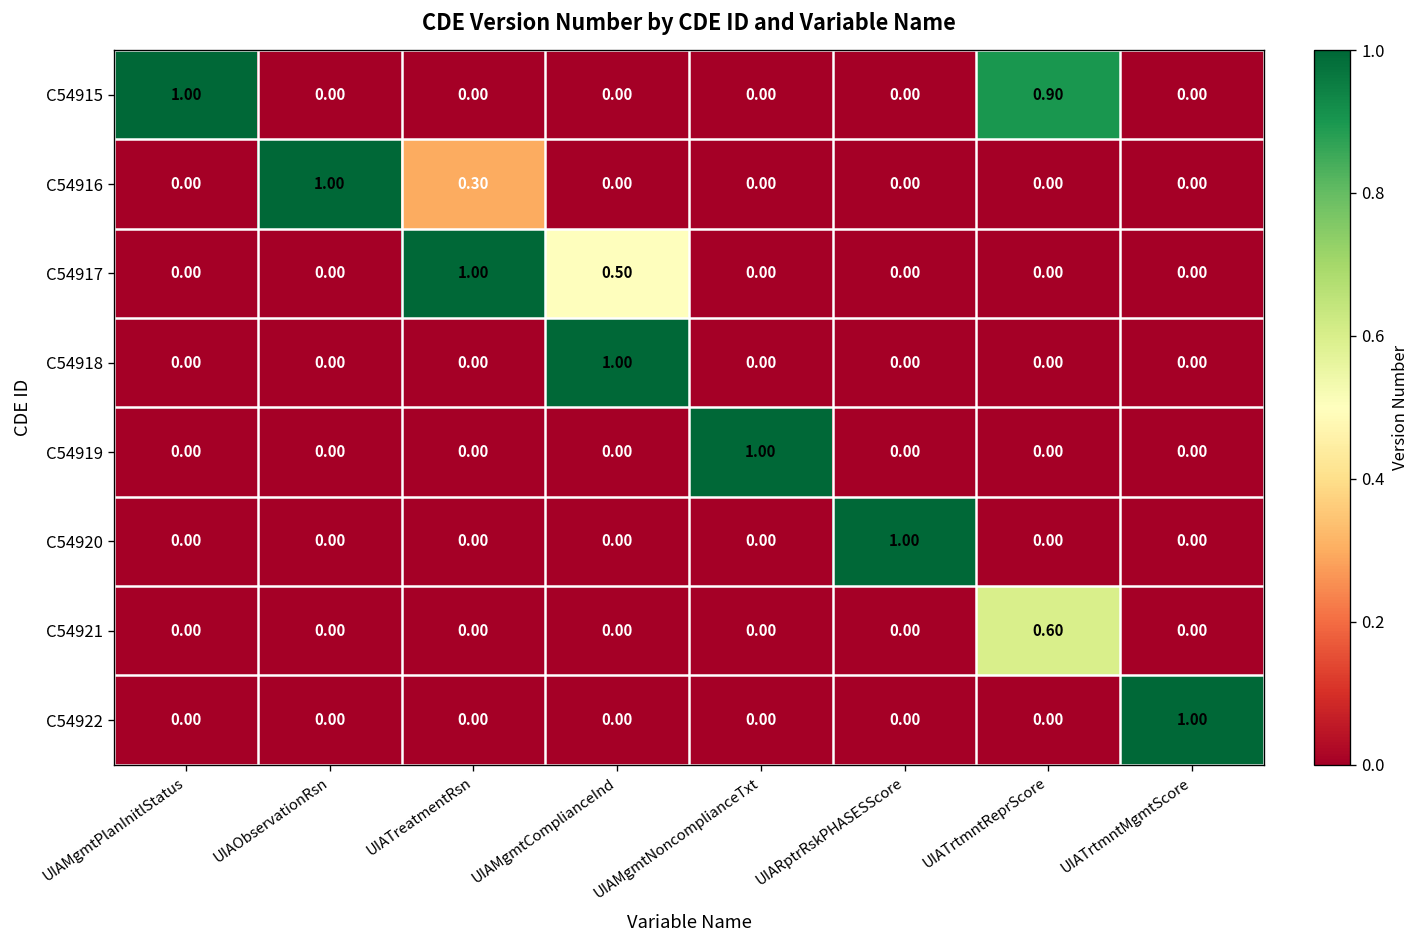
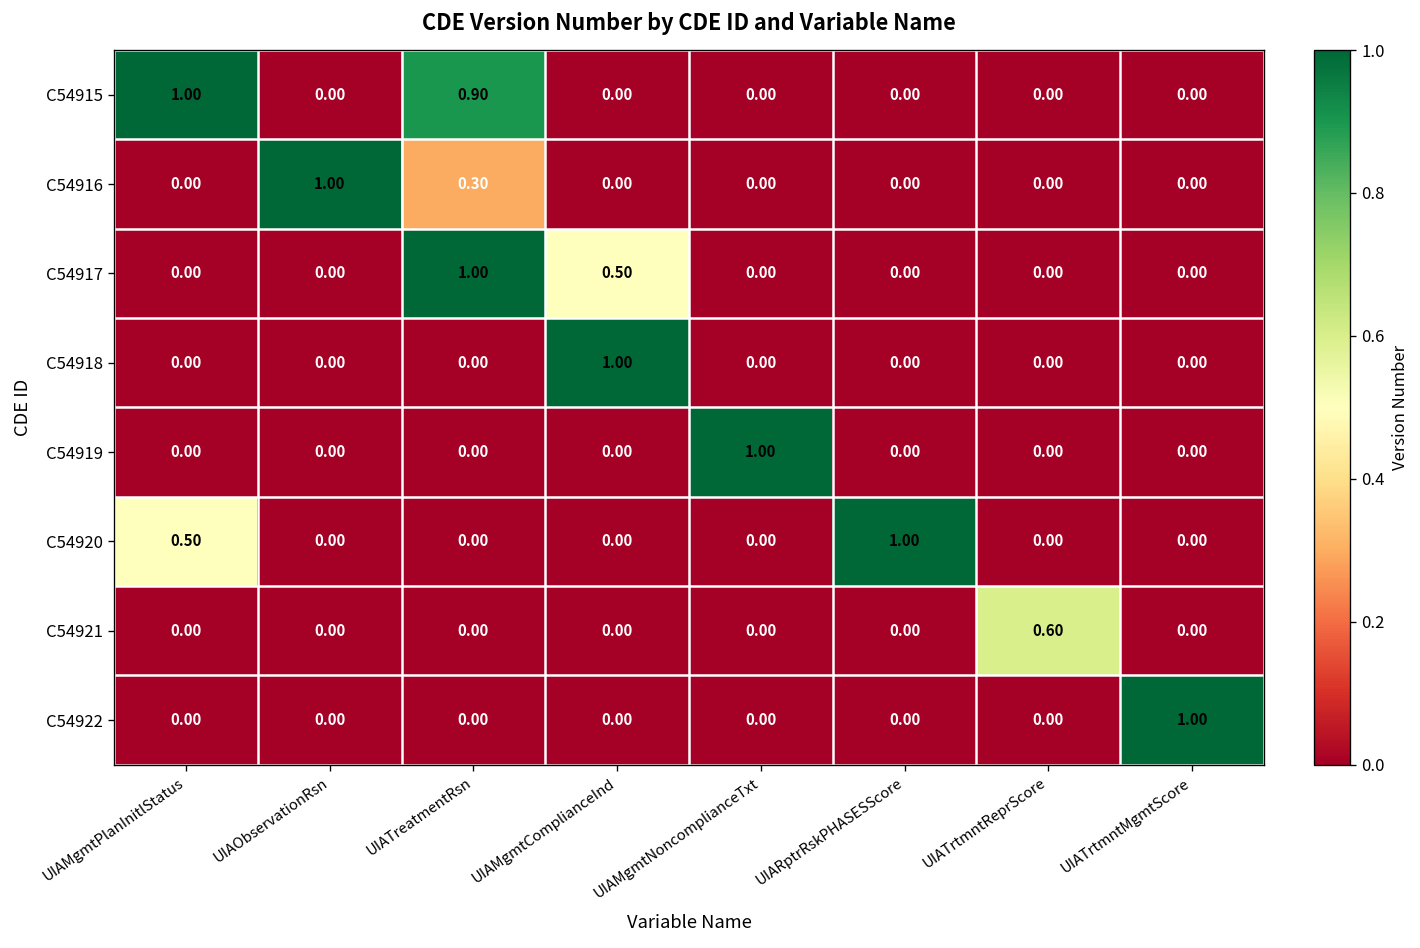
  {
    "C54915": {
      "UIAMgmtPlanInitlStatus": 1.00,
      "UIAObservationRsn": 0.00,
-     "UIATreatmentRsn": 0.00,
+     "UIATreatmentRsn": 0.90,
      "UIAMgmtComplianceInd": 0.00,
      "UIAMgmtNoncomplianceTxt": 0.00,
      "UIARptrRskPHASESScore": 0.00,
-     "UIATrtmntReprScore": 0.90,
+     "UIATrtmntReprScore": 0.00,
      "UIATrtmntMgmtScore": 0.00
    },
    "C54916": {
      "UIAMgmtPlanInitlStatus": 0.00,
      "UIAObservationRsn": 1.00,
      "UIATreatmentRsn": 0.30,
      "UIAMgmtComplianceInd": 0.00,
      "UIAMgmtNoncomplianceTxt": 0.00,
      "UIARptrRskPHASESScore": 0.00,
      "UIATrtmntReprScore": 0.00,
      "UIATrtmntMgmtScore": 0.00
    },
    "C54917": {
      "UIAMgmtPlanInitlStatus": 0.00,
      "UIAObservationRsn": 0.00,
      "UIATreatmentRsn": 1.00,
      "UIAMgmtComplianceInd": 0.50,
      "UIAMgmtNoncomplianceTxt": 0.00,
      "UIARptrRskPHASESScore": 0.00,
      "UIATrtmntReprScore": 0.00,
      "UIATrtmntMgmtScore": 0.00
    },
    "C54918": {
      "UIAMgmtPlanInitlStatus": 0.00,
      "UIAObservationRsn": 0.00,
      "UIATreatmentRsn": 0.00,
      "UIAMgmtComplianceInd": 1.00,
      "UIAMgmtNoncomplianceTxt": 0.00,
      "UIARptrRskPHASESScore": 0.00,
      "UIATrtmntReprScore": 0.00,
      "UIATrtmntMgmtScore": 0.00
    },
    "C54919": {
      "UIAMgmtPlanInitlStatus": 0.00,
      "UIAObservationRsn": 0.00,
      "UIATreatmentRsn": 0.00,
      "UIAMgmtComplianceInd": 0.00,
      "UIAMgmtNoncomplianceTxt": 1.00,
      "UIARptrRskPHASESScore": 0.00,
      "UIATrtmntReprScore": 0.00,
      "UIATrtmntMgmtScore": 0.00
    },
    "C54920": {
-     "UIAMgmtPlanInitlStatus": 0.00,
+     "UIAMgmtPlanInitlStatus": 0.50,
      "UIAObservationRsn": 0.00,
      "UIATreatmentRsn": 0.00,
      "UIAMgmtComplianceInd": 0.00,
      "UIAMgmtNoncomplianceTxt": 0.00,
      "UIARptrRskPHASESScore": 1.00,
      "UIATrtmntReprScore": 0.00,
      "UIATrtmntMgmtScore": 0.00
    },
    "C54921": {
      "UIAMgmtPlanInitlStatus": 0.00,
      "UIAObservationRsn": 0.00,
      "UIATreatmentRsn": 0.00,
      "UIAMgmtComplianceInd": 0.00,
      "UIAMgmtNoncomplianceTxt": 0.00,
      "UIARptrRskPHASESScore": 0.00,
      "UIATrtmntReprScore": 0.60,
      "UIATrtmntMgmtScore": 0.00
    },
    "C54922": {
      "UIAMgmtPlanInitlStatus": 0.00,
      "UIAObservationRsn": 0.00,
      "UIATreatmentRsn": 0.00,
      "UIAMgmtComplianceInd": 0.00,
      "UIAMgmtNoncomplianceTxt": 0.00,
      "UIARptrRskPHASESScore": 0.00,
      "UIATrtmntReprScore": 0.00,
      "UIATrtmntMgmtScore": 1.00
    }
  }
